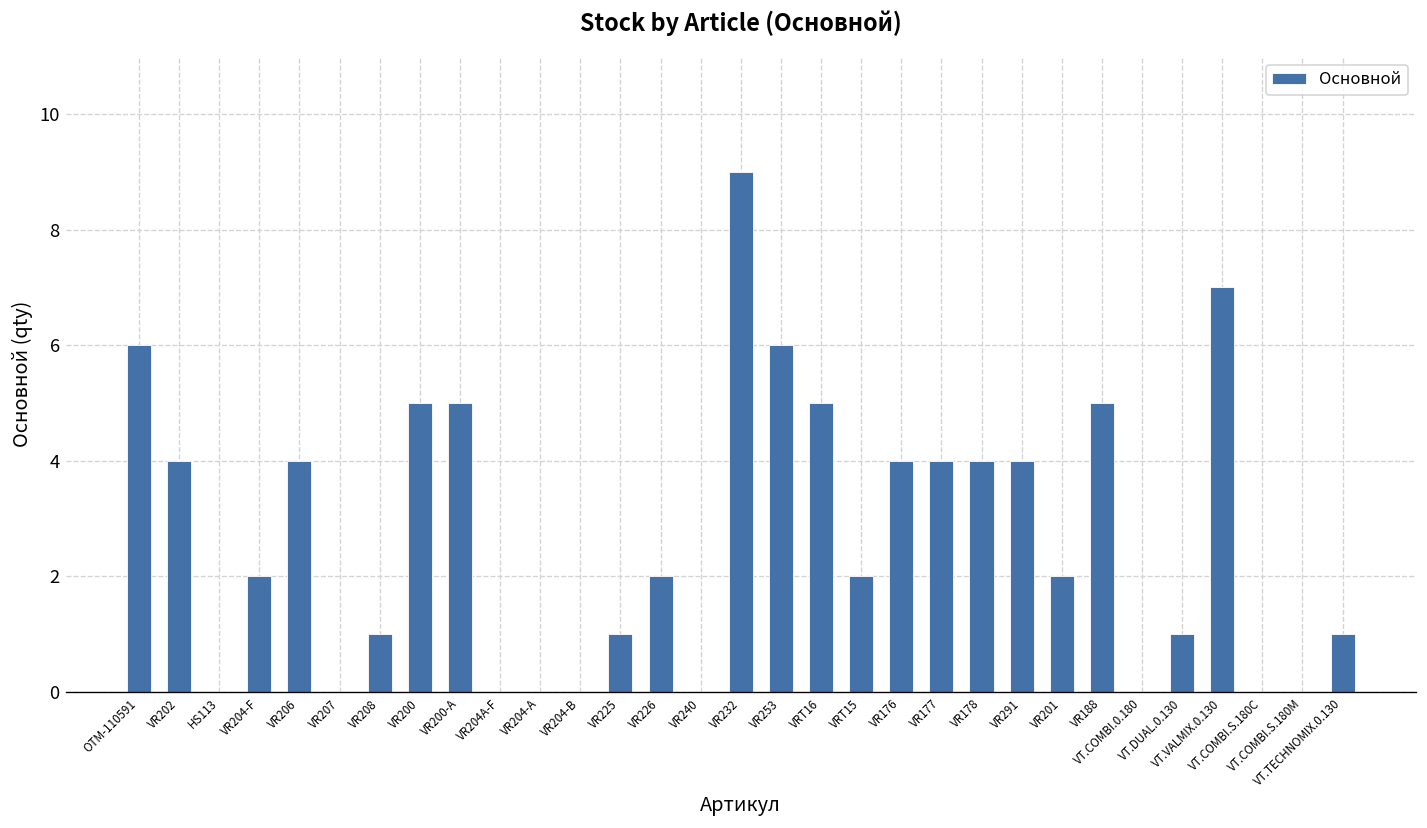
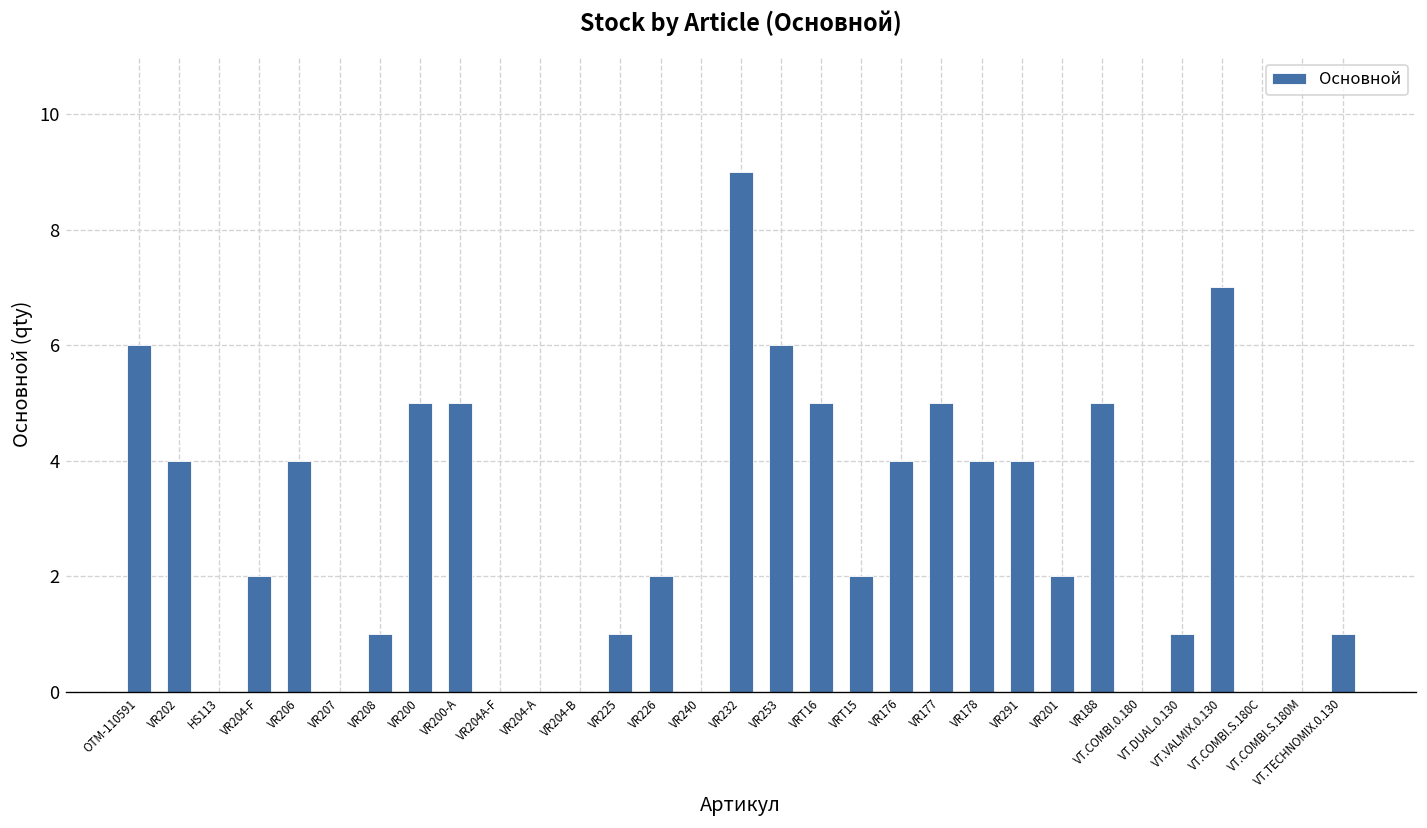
  {
    "OTM-110591": 6,
    "VR202": 4,
    "HS113": 0,
    "VR204-F": 2,
    "VR206": 4,
    "VR207": 0,
    "VR208": 1,
    "VR200": 5,
    "VR200-A": 5,
    "VR204A-F": 0,
    "VR204-A": 0,
    "VR204-B": 0,
    "VR225": 1,
    "VR226": 2,
    "VR240": 0,
    "VR232": 9,
    "VR253": 6,
    "VRT16": 5,
    "VRT15": 2,
    "VR176": 4,
-   "VR177": 4,
+   "VR177": 5,
    "VR178": 4,
    "VR291": 4,
    "VR201": 2,
    "VR188": 5,
    "VT.COMBI.0.180": 0,
    "VT.DUAL.0.130": 1,
    "VT.VALMIX.0.130": 7,
    "VT.COMBI.S.180C": 0,
    "VT.COMBI.S.180M": 0,
    "VT.TECHNOMIX.0.130": 1
  }
